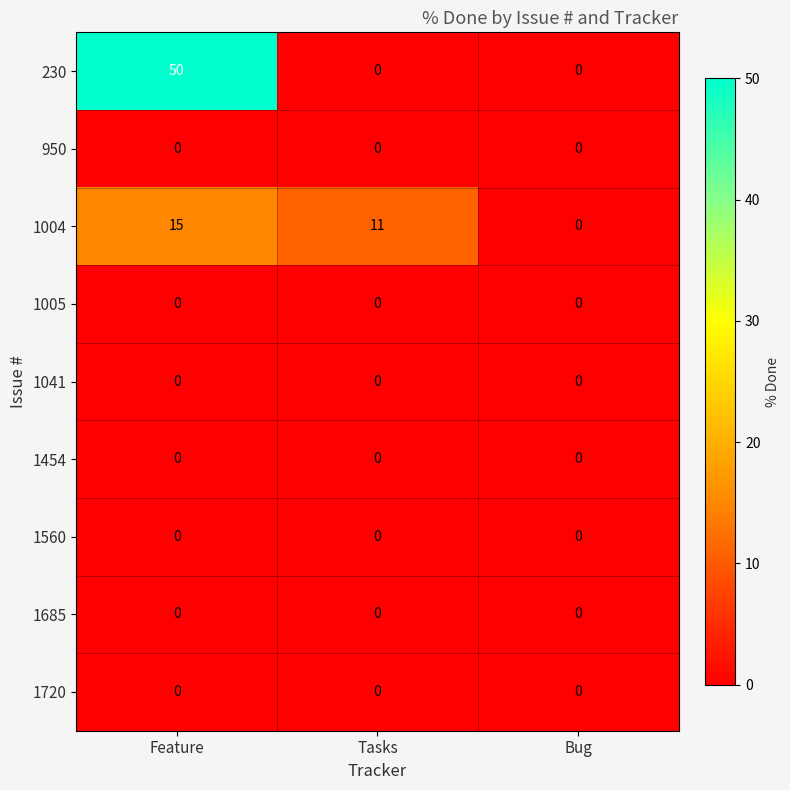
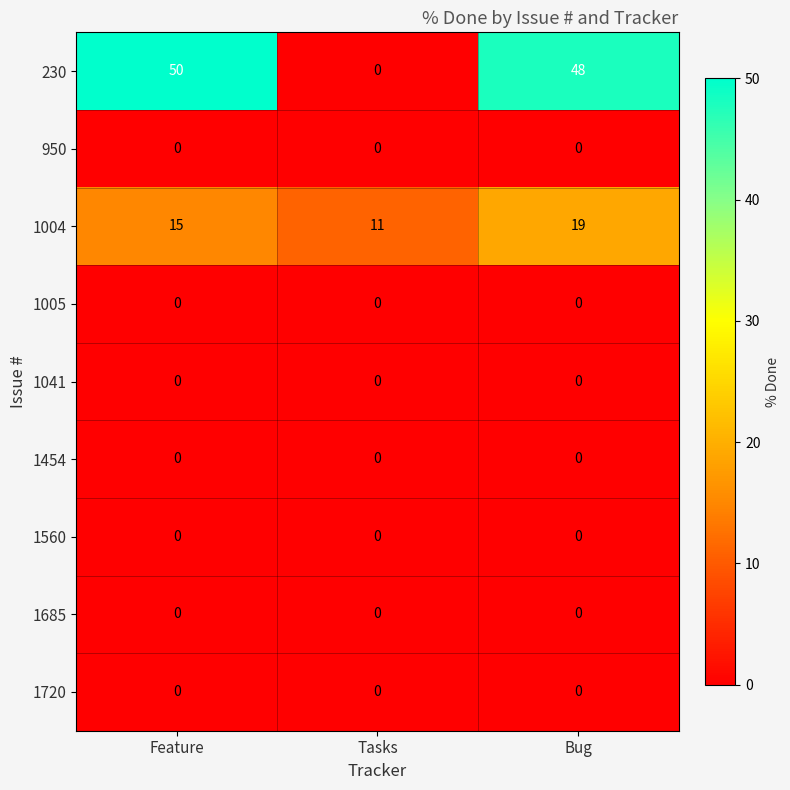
  {
    "230": {
      "Feature": 50,
      "Tasks": 0,
-     "Bug": 0
+     "Bug": 48
    },
    "950": {
      "Feature": 0,
      "Tasks": 0,
      "Bug": 0
    },
    "1004": {
      "Feature": 15,
      "Tasks": 11,
-     "Bug": 0
+     "Bug": 19
    },
    "1005": {
      "Feature": 0,
      "Tasks": 0,
      "Bug": 0
    },
    "1041": {
      "Feature": 0,
      "Tasks": 0,
      "Bug": 0
    },
    "1454": {
      "Feature": 0,
      "Tasks": 0,
      "Bug": 0
    },
    "1560": {
      "Feature": 0,
      "Tasks": 0,
      "Bug": 0
    },
    "1685": {
      "Feature": 0,
      "Tasks": 0,
      "Bug": 0
    },
    "1720": {
      "Feature": 0,
      "Tasks": 0,
      "Bug": 0
    }
  }
